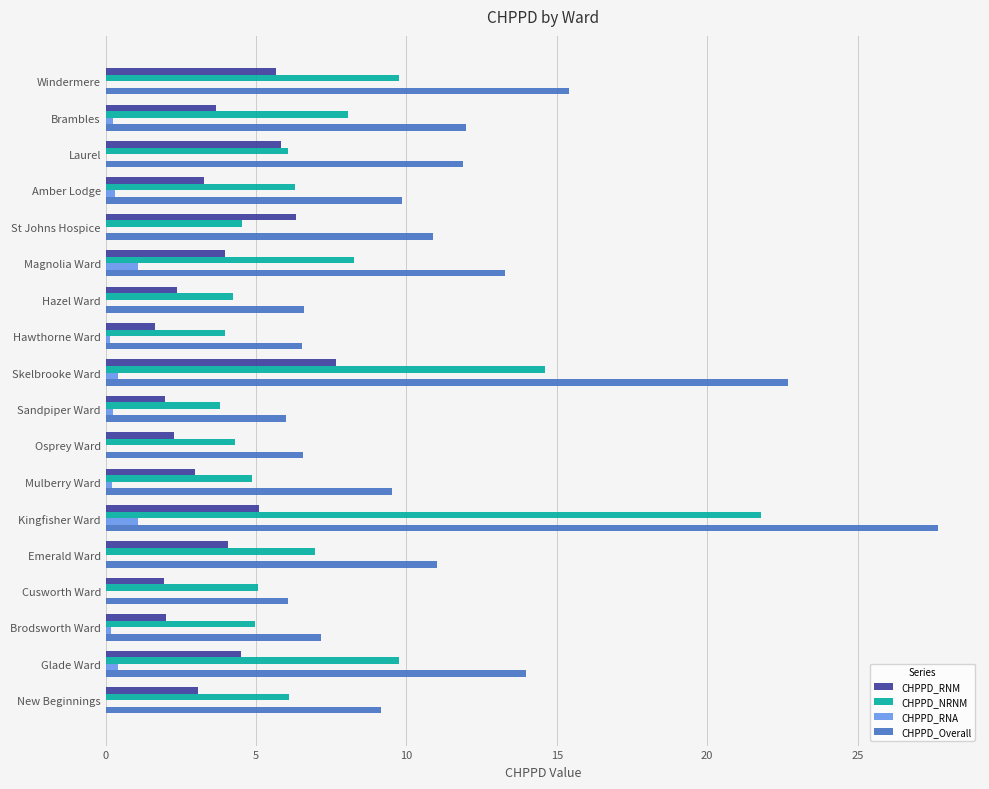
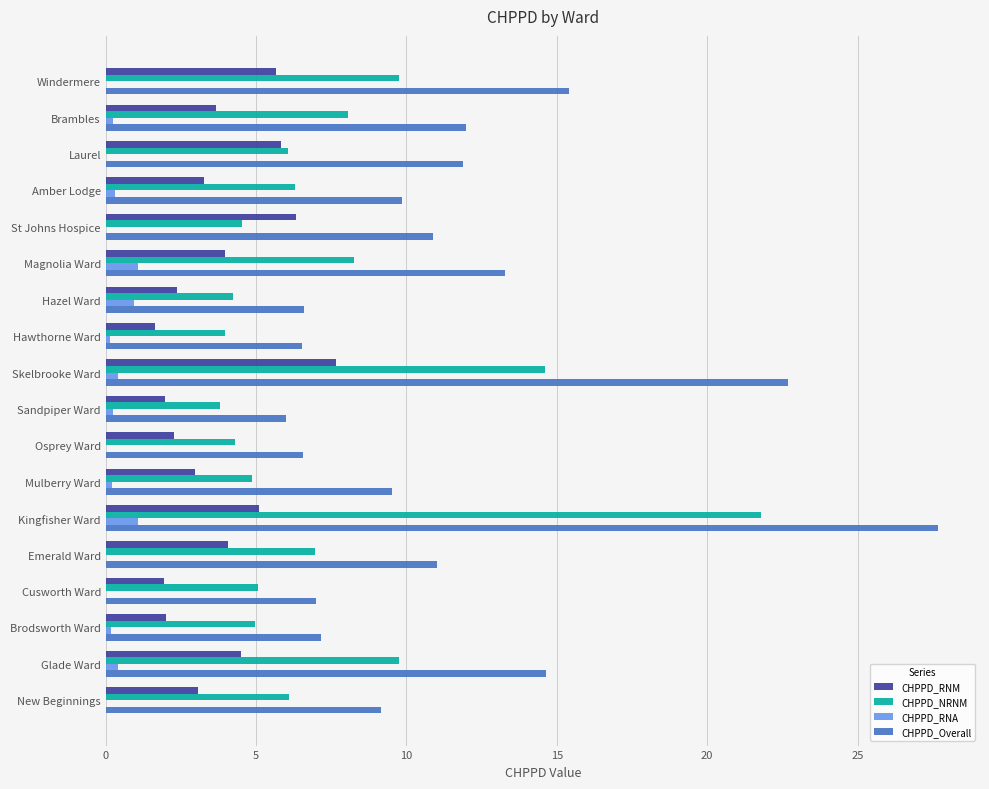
  {
    "CHPPD_RNM": {
      "Windermere": 5.7,
      "Brambles": 3.7,
      "Laurel": 5.8,
      "Amber Lodge": 3.3,
      "St Johns Hospice": 6.3,
      "Magnolia Ward": 4.0,
      "Hazel Ward": 2.4,
      "Hawthorne Ward": 1.6,
      "Skelbrooke Ward": 7.7,
      "Sandpiper Ward": 2.0,
      "Osprey Ward": 2.3,
      "Mulberry Ward": 3.0,
      "Kingfisher Ward": 5.1,
      "Emerald Ward": 4.1,
      "Cusworth Ward": 1.9,
      "Brodsworth Ward": 2.0,
      "Glade Ward": 4.5,
      "New Beginnings": 3.1
    },
    "CHPPD_NRNM": {
      "Windermere": 9.8,
      "Brambles": 8.1,
      "Laurel": 6.0,
      "Amber Lodge": 6.3,
      "St Johns Hospice": 4.5,
      "Magnolia Ward": 8.2,
      "Hazel Ward": 4.2,
      "Hawthorne Ward": 4.0,
      "Skelbrooke Ward": 14.6,
      "Sandpiper Ward": 3.8,
      "Osprey Ward": 4.3,
      "Mulberry Ward": 4.9,
      "Kingfisher Ward": 21.8,
      "Emerald Ward": 7.0,
      "Cusworth Ward": 5.1,
      "Brodsworth Ward": 5.0,
      "Glade Ward": 9.7,
      "New Beginnings": 6.1
    },
    "CHPPD_RNA": {
      "Windermere": 0.0,
      "Brambles": 0.2,
      "Laurel": 0.0,
      "Amber Lodge": 0.3,
      "St Johns Hospice": 0.0,
      "Magnolia Ward": 1.1,
-     "Hazel Ward": 0.0,
+     "Hazel Ward": 0.9,
      "Hawthorne Ward": 0.1,
      "Skelbrooke Ward": 0.4,
      "Sandpiper Ward": 0.3,
      "Osprey Ward": 0.0,
      "Mulberry Ward": 0.2,
      "Kingfisher Ward": 1.1,
      "Emerald Ward": 0.0,
      "Cusworth Ward": 0.0,
      "Brodsworth Ward": 0.2,
      "Glade Ward": 0.4,
      "New Beginnings": 0.0
    },
    "CHPPD_Overall": {
      "Windermere": 15.4,
      "Brambles": 12.0,
      "Laurel": 11.9,
      "Amber Lodge": 9.8,
      "St Johns Hospice": 10.9,
      "Magnolia Ward": 13.3,
      "Hazel Ward": 6.6,
      "Hawthorne Ward": 6.5,
      "Skelbrooke Ward": 22.7,
      "Sandpiper Ward": 6.0,
      "Osprey Ward": 6.6,
      "Mulberry Ward": 9.5,
      "Kingfisher Ward": 27.7,
      "Emerald Ward": 11.0,
-     "Cusworth Ward": 6.1,
+     "Cusworth Ward": 7.0,
      "Brodsworth Ward": 7.2,
-     "Glade Ward": 14.0,
+     "Glade Ward": 14.7,
      "New Beginnings": 9.1
    }
  }
